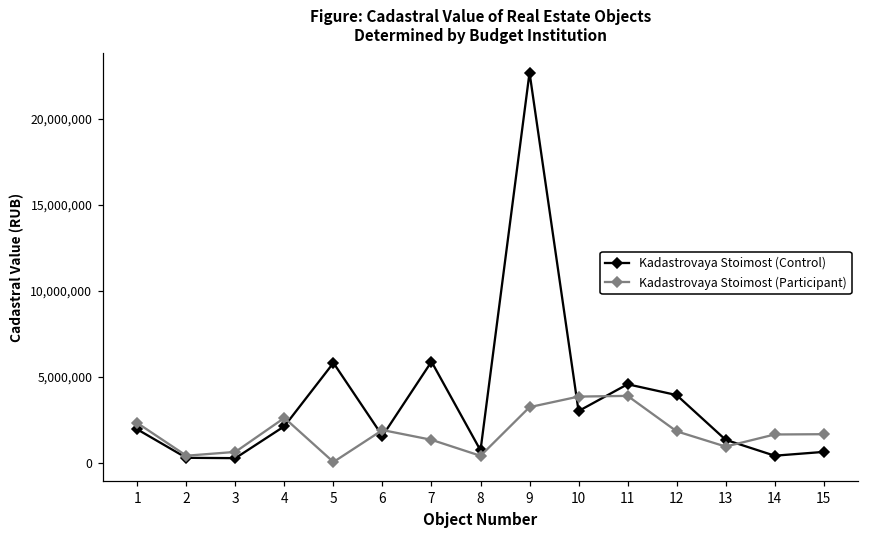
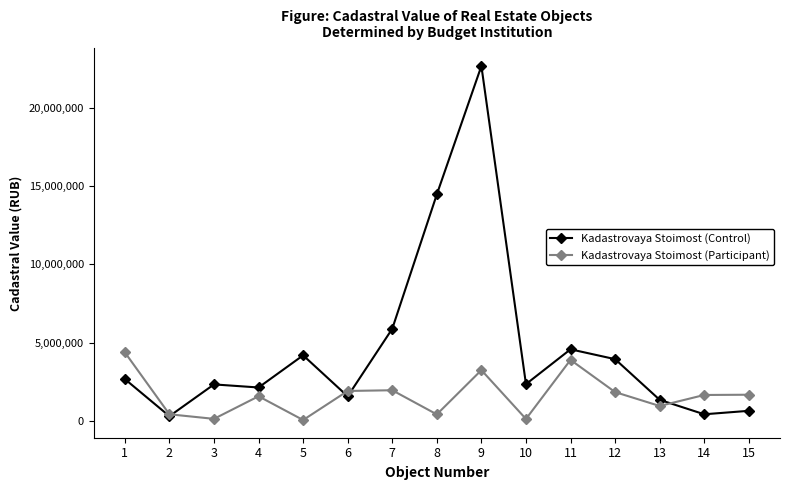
  {
    "Kadastrovaya Stoimost (Control)": {
-     "1": "1,900,000",
-     "3": "300,000",
+     "1": "2,700,000",
+     "3": "2,300,000",
      "4": "2,100,000",
-     "5": "5,800,000",
+     "5": "4,200,000",
      "6": "1,600,000",
      "7": "5,900,000",
-     "8": "700,000",
+     "8": "14,500,000",
      "9": "22,700,000",
-     "10": "3,000,000",
+     "10": "2,300,000",
      "11": "4,600,000",
      "12": "3,900,000",
      "13": "1,300,000",
      "14": "400,000",
      "15": "600,000"
    },
    "Kadastrovaya Stoimost (Participant)": {
-     "1": "2,300,000",
-     "3": "600,000",
-     "4": "2,600,000",
+     "1": "4,400,000",
+     "3": "100,000",
+     "4": "1,600,000",
      "5": "0",
      "6": "1,900,000",
-     "7": "1,300,000",
+     "7": "2,000,000",
      "8": "400,000",
      "9": "3,200,000",
-     "10": "3,900,000",
+     "10": "100,000",
      "11": "3,900,000",
      "12": "1,800,000",
      "13": "900,000",
      "14": "1,600,000",
      "15": "1,700,000"
    }
  }
